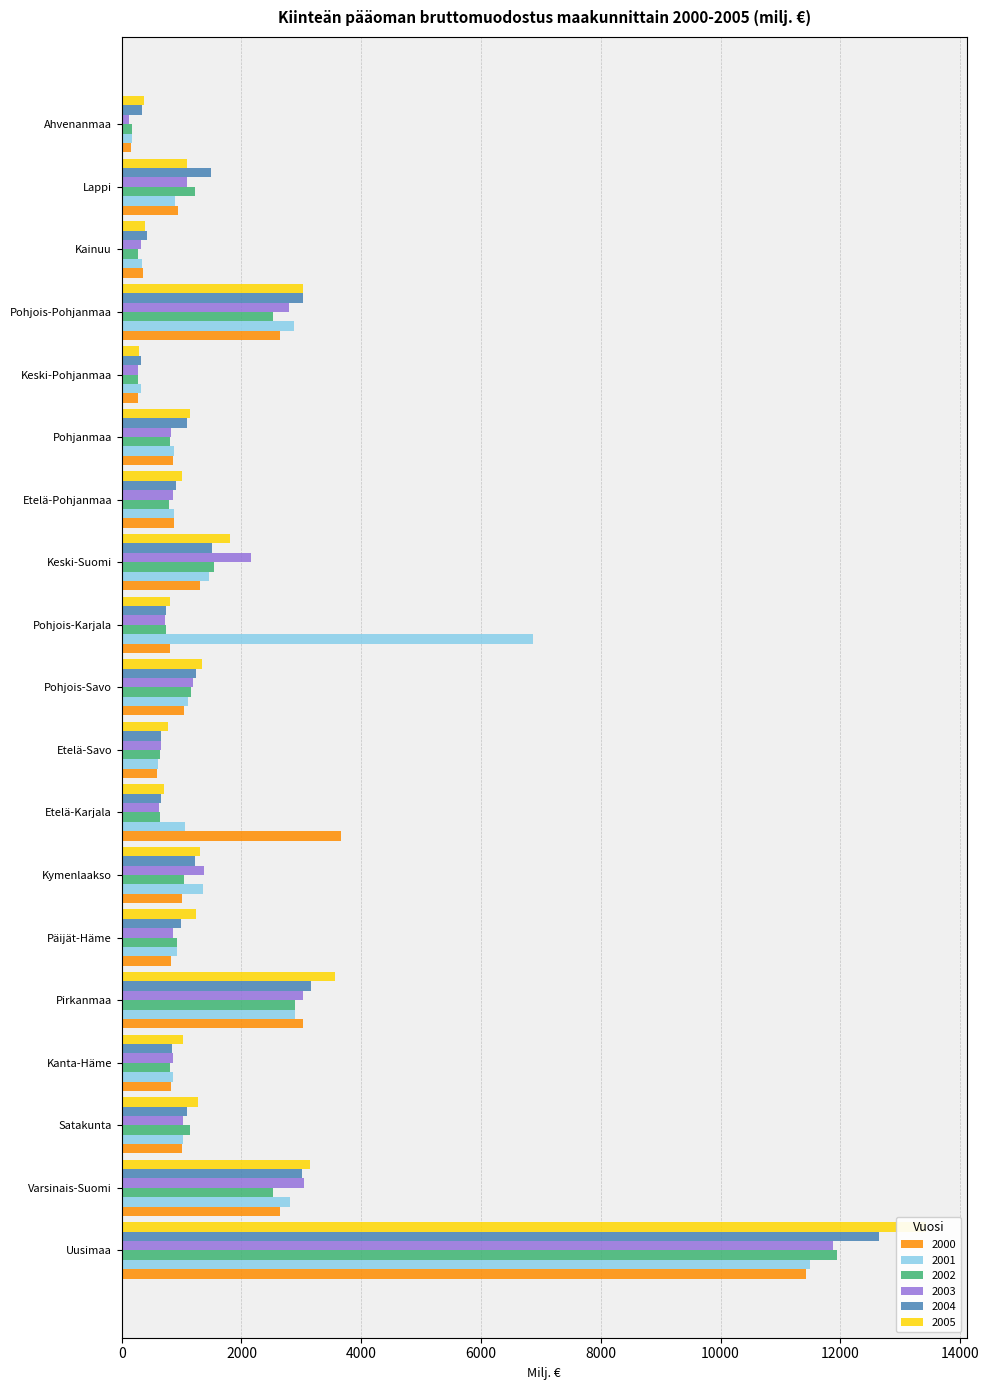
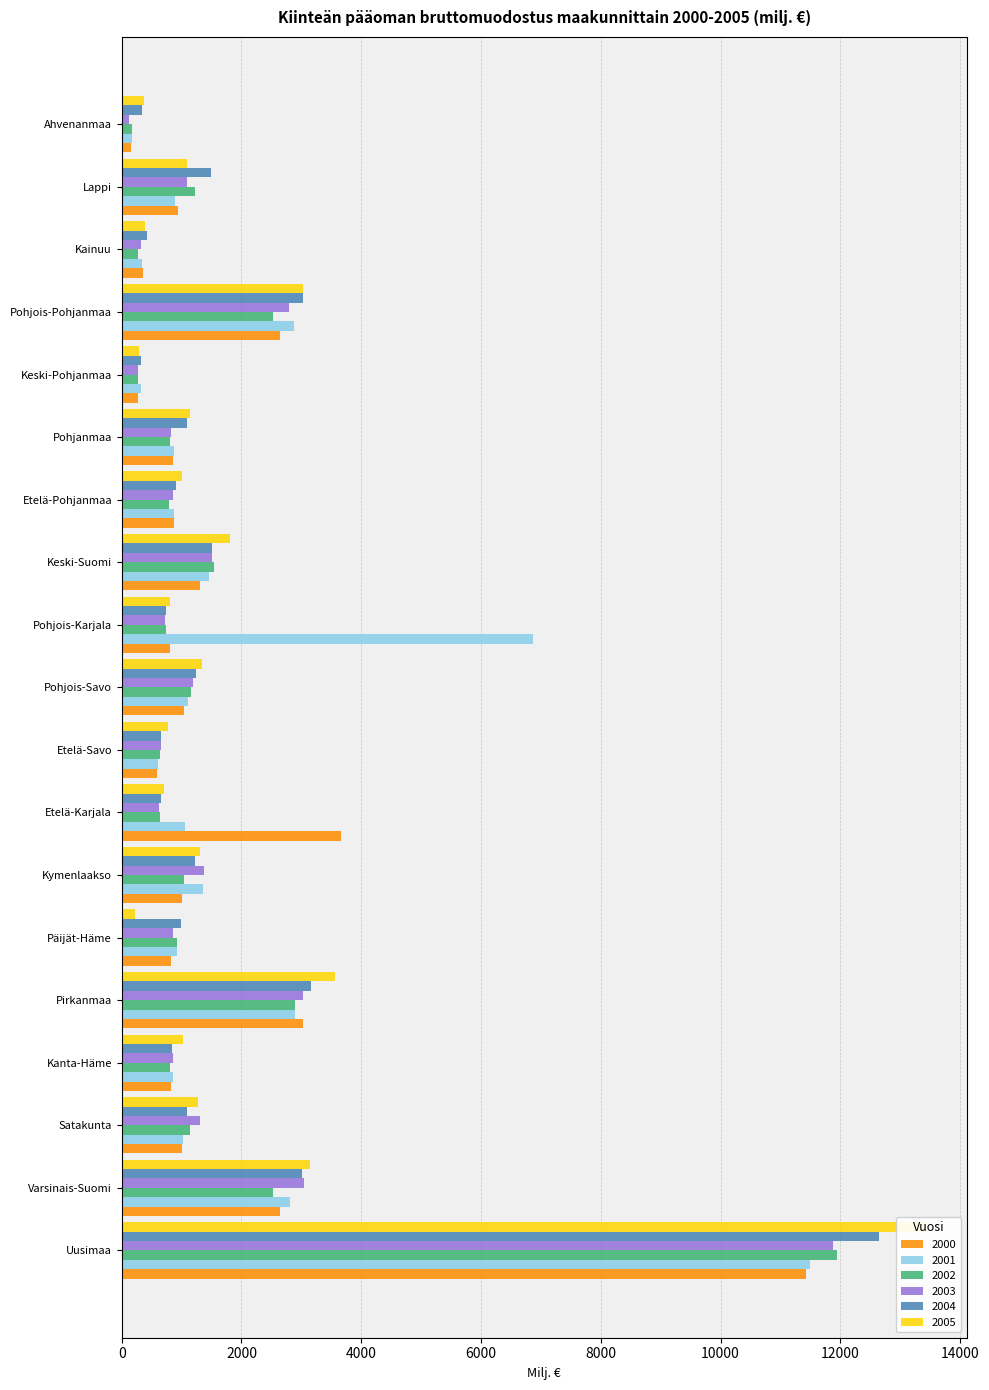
  {
    "2000": {
      "Ahvenanmaa": 200,
      "Lappi": 900,
      "Kainuu": 400,
      "Pohjois-Pohjanmaa": 2600,
      "Keski-Pohjanmaa": 300,
      "Pohjanmaa": 900,
      "Etelä-Pohjanmaa": 900,
      "Keski-Suomi": 1300,
      "Pohjois-Karjala": 800,
      "Pohjois-Savo": 1000,
      "Etelä-Savo": 600,
      "Etelä-Karjala": 3700,
      "Kymenlaakso": 1000,
      "Päijät-Häme": 800,
      "Pirkanmaa": 3000,
      "Kanta-Häme": 800,
      "Satakunta": 1000,
      "Varsinais-Suomi": 2600,
      "Uusimaa": 11400
    },
    "2001": {
      "Ahvenanmaa": 200,
      "Lappi": 900,
      "Kainuu": 300,
      "Pohjois-Pohjanmaa": 2900,
      "Keski-Pohjanmaa": 300,
      "Pohjanmaa": 900,
      "Etelä-Pohjanmaa": 900,
      "Keski-Suomi": 1500,
      "Pohjois-Karjala": 6900,
      "Pohjois-Savo": 1100,
      "Etelä-Savo": 600,
      "Etelä-Karjala": 1100,
      "Kymenlaakso": 1400,
      "Päijät-Häme": 900,
      "Pirkanmaa": 2900,
      "Kanta-Häme": 900,
      "Satakunta": 1000,
      "Varsinais-Suomi": 2800,
      "Uusimaa": 11500
    },
    "2002": {
      "Ahvenanmaa": 200,
      "Lappi": 1200,
      "Kainuu": 300,
      "Pohjois-Pohjanmaa": 2500,
      "Keski-Pohjanmaa": 300,
      "Pohjanmaa": 800,
      "Etelä-Pohjanmaa": 800,
      "Keski-Suomi": 1500,
      "Pohjois-Karjala": 700,
      "Pohjois-Savo": 1200,
      "Etelä-Savo": 600,
      "Etelä-Karjala": 600,
      "Kymenlaakso": 1000,
      "Päijät-Häme": 900,
      "Pirkanmaa": 2900,
      "Kanta-Häme": 800,
      "Satakunta": 1100,
      "Varsinais-Suomi": 2500,
      "Uusimaa": 11900
    },
    "2003": {
      "Ahvenanmaa": 100,
      "Lappi": 1100,
      "Kainuu": 300,
      "Pohjois-Pohjanmaa": 2800,
      "Keski-Pohjanmaa": 300,
      "Pohjanmaa": 800,
      "Etelä-Pohjanmaa": 900,
-     "Keski-Suomi": 2200,
+     "Keski-Suomi": 1500,
      "Pohjois-Karjala": 700,
      "Pohjois-Savo": 1200,
      "Etelä-Savo": 700,
      "Etelä-Karjala": 600,
      "Kymenlaakso": 1400,
      "Päijät-Häme": 800,
      "Pirkanmaa": 3000,
      "Kanta-Häme": 900,
-     "Satakunta": 1000,
+     "Satakunta": 1300,
      "Varsinais-Suomi": 3000,
      "Uusimaa": 11900
    },
    "2004": {
      "Ahvenanmaa": 300,
      "Lappi": 1500,
      "Kainuu": 400,
      "Pohjois-Pohjanmaa": 3000,
      "Keski-Pohjanmaa": 300,
      "Pohjanmaa": 1100,
      "Etelä-Pohjanmaa": 900,
      "Keski-Suomi": 1500,
      "Pohjois-Karjala": 700,
      "Pohjois-Savo": 1200,
      "Etelä-Savo": 600,
      "Etelä-Karjala": 700,
      "Kymenlaakso": 1200,
      "Päijät-Häme": 1000,
      "Pirkanmaa": 3200,
      "Kanta-Häme": 800,
      "Satakunta": 1100,
      "Varsinais-Suomi": 3000,
      "Uusimaa": 12600
    },
    "2005": {
      "Ahvenanmaa": 400,
      "Lappi": 1100,
      "Kainuu": 400,
      "Pohjois-Pohjanmaa": 3000,
      "Keski-Pohjanmaa": 300,
      "Pohjanmaa": 1100,
      "Etelä-Pohjanmaa": 1000,
      "Keski-Suomi": 1800,
      "Pohjois-Karjala": 800,
      "Pohjois-Savo": 1300,
      "Etelä-Savo": 800,
      "Etelä-Karjala": 700,
      "Kymenlaakso": 1300,
-     "Päijät-Häme": 1200,
+     "Päijät-Häme": 200,
      "Pirkanmaa": 3600,
      "Kanta-Häme": 1000,
      "Satakunta": 1300,
      "Varsinais-Suomi": 3100
    }
  }
